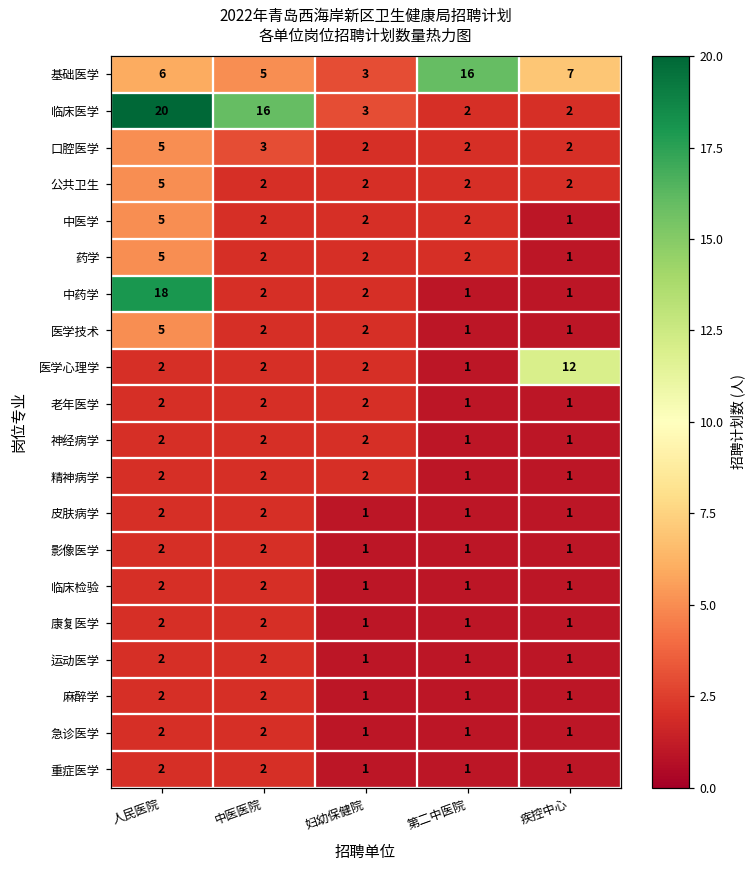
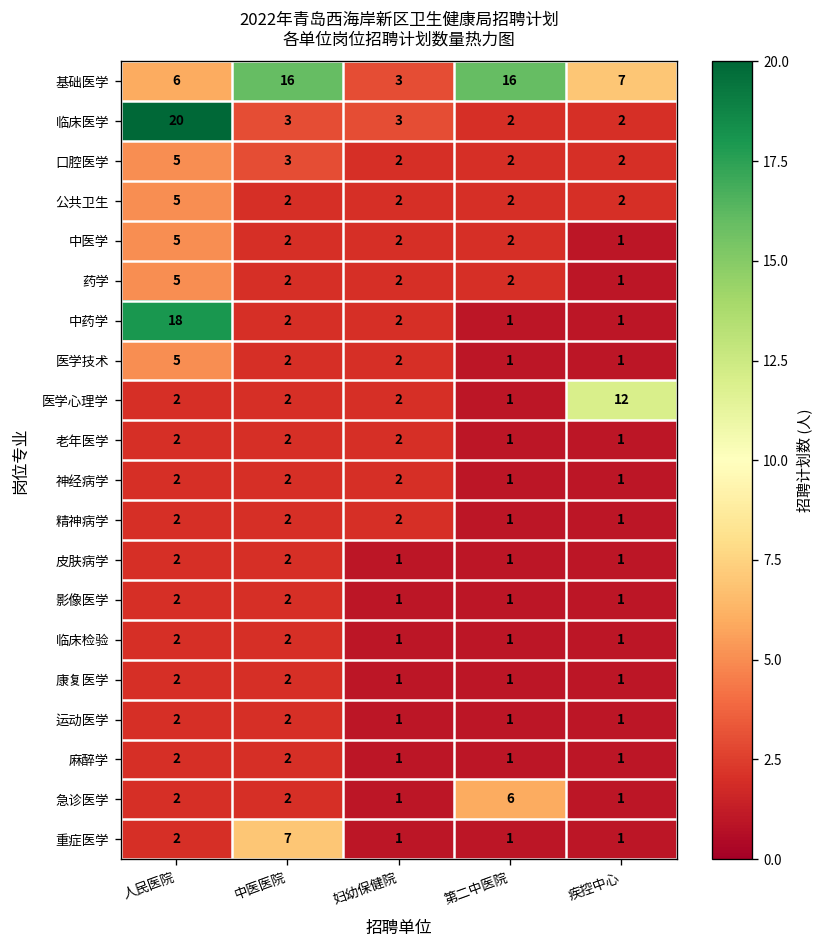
  {
    "基础医学": {
      "人民医院": 6,
-     "中医医院": 5,
+     "中医医院": 16,
      "妇幼保健院": 3,
      "第二中医院": 16,
      "疾控中心": 7
    },
    "临床医学": {
      "人民医院": 20,
-     "中医医院": 16,
+     "中医医院": 3,
      "妇幼保健院": 3,
      "第二中医院": 2,
      "疾控中心": 2
    },
    "口腔医学": {
      "人民医院": 5,
      "中医医院": 3,
      "妇幼保健院": 2,
      "第二中医院": 2,
      "疾控中心": 2
    },
    "公共卫生": {
      "人民医院": 5,
      "中医医院": 2,
      "妇幼保健院": 2,
      "第二中医院": 2,
      "疾控中心": 2
    },
    "中医学": {
      "人民医院": 5,
      "中医医院": 2,
      "妇幼保健院": 2,
      "第二中医院": 2,
      "疾控中心": 1
    },
    "药学": {
      "人民医院": 5,
      "中医医院": 2,
      "妇幼保健院": 2,
      "第二中医院": 2,
      "疾控中心": 1
    },
    "中药学": {
      "人民医院": 18,
      "中医医院": 2,
      "妇幼保健院": 2,
      "第二中医院": 1,
      "疾控中心": 1
    },
    "医学技术": {
      "人民医院": 5,
      "中医医院": 2,
      "妇幼保健院": 2,
      "第二中医院": 1,
      "疾控中心": 1
    },
    "医学心理学": {
      "人民医院": 2,
      "中医医院": 2,
      "妇幼保健院": 2,
      "第二中医院": 1,
      "疾控中心": 12
    },
    "老年医学": {
      "人民医院": 2,
      "中医医院": 2,
      "妇幼保健院": 2,
      "第二中医院": 1,
      "疾控中心": 1
    },
    "神经病学": {
      "人民医院": 2,
      "中医医院": 2,
      "妇幼保健院": 2,
      "第二中医院": 1,
      "疾控中心": 1
    },
    "精神病学": {
      "人民医院": 2,
      "中医医院": 2,
      "妇幼保健院": 2,
      "第二中医院": 1,
      "疾控中心": 1
    },
    "皮肤病学": {
      "人民医院": 2,
      "中医医院": 2,
      "妇幼保健院": 1,
      "第二中医院": 1,
      "疾控中心": 1
    },
    "影像医学": {
      "人民医院": 2,
      "中医医院": 2,
      "妇幼保健院": 1,
      "第二中医院": 1,
      "疾控中心": 1
    },
    "临床检验": {
      "人民医院": 2,
      "中医医院": 2,
      "妇幼保健院": 1,
      "第二中医院": 1,
      "疾控中心": 1
    },
    "康复医学": {
      "人民医院": 2,
      "中医医院": 2,
      "妇幼保健院": 1,
      "第二中医院": 1,
      "疾控中心": 1
    },
    "运动医学": {
      "人民医院": 2,
      "中医医院": 2,
      "妇幼保健院": 1,
      "第二中医院": 1,
      "疾控中心": 1
    },
    "麻醉学": {
      "人民医院": 2,
      "中医医院": 2,
      "妇幼保健院": 1,
      "第二中医院": 1,
      "疾控中心": 1
    },
    "急诊医学": {
      "人民医院": 2,
      "中医医院": 2,
      "妇幼保健院": 1,
-     "第二中医院": 1,
+     "第二中医院": 6,
      "疾控中心": 1
    },
    "重症医学": {
      "人民医院": 2,
-     "中医医院": 2,
+     "中医医院": 7,
      "妇幼保健院": 1,
      "第二中医院": 1,
      "疾控中心": 1
    }
  }
